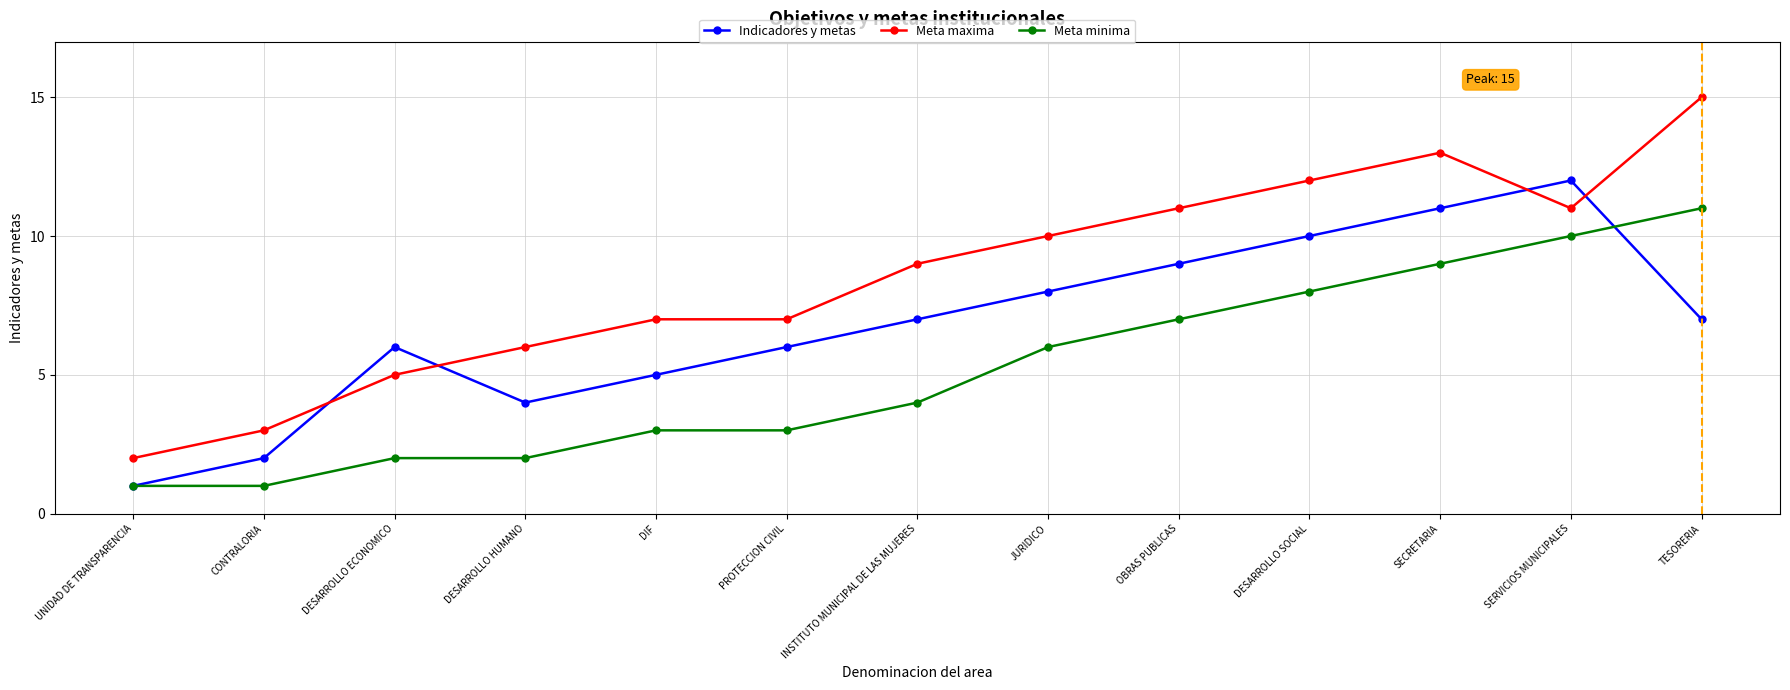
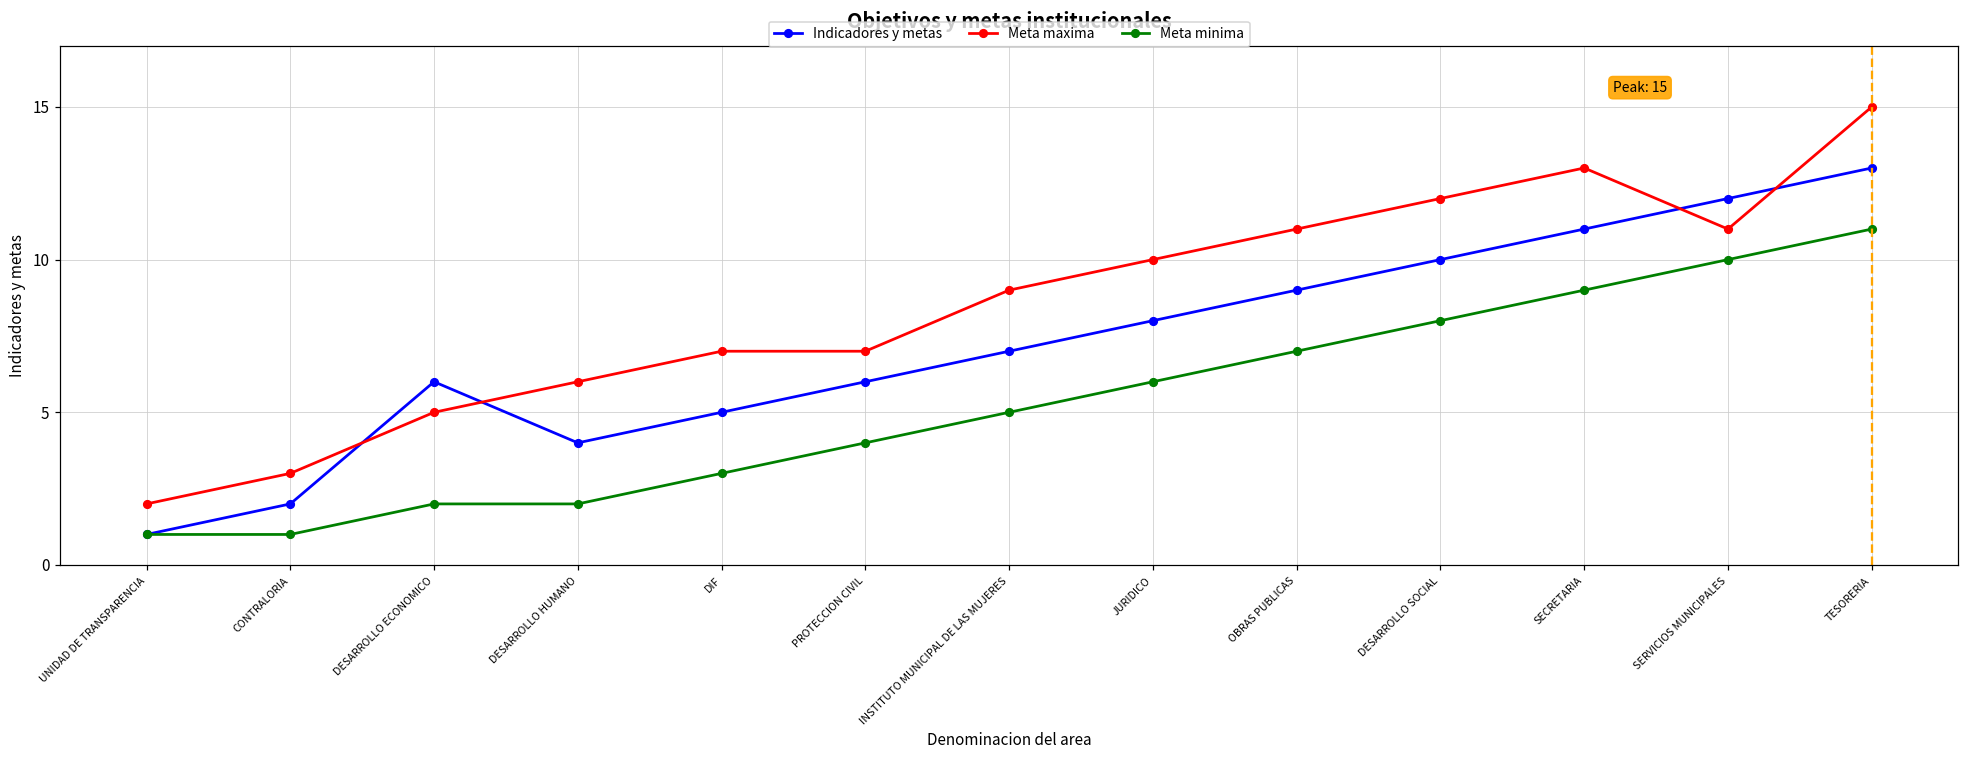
  {
    "Indicadores y metas": {
      "CONTRALORIA": 2,
      "DESARROLLO ECONOMICO": 6,
      "DESARROLLO HUMANO": 4,
      "DIF": 5,
      "PROTECCION CIVIL": 6,
      "INSTITUTO MUNICIPAL DE LAS MUJERES": 7,
      "JURIDICO": 8,
      "OBRAS PUBLICAS": 9,
      "DESARROLLO SOCIAL": 10,
      "SECRETARIA": 11,
      "SERVICIOS MUNICIPALES": 12,
-     "TESORERIA": 7
+     "TESORERIA": 13
    },
    "Meta maxima": {
      "UNIDAD DE TRANSPARENCIA": 2,
      "CONTRALORIA": 3,
      "DESARROLLO ECONOMICO": 5,
      "DESARROLLO HUMANO": 6,
      "DIF": 7,
      "PROTECCION CIVIL": 7,
      "INSTITUTO MUNICIPAL DE LAS MUJERES": 9,
      "JURIDICO": 10,
      "OBRAS PUBLICAS": 11,
      "DESARROLLO SOCIAL": 12,
      "SECRETARIA": 13,
      "SERVICIOS MUNICIPALES": 11,
      "TESORERIA": 15
    },
    "Meta minima": {
      "CONTRALORIA": 1,
      "DESARROLLO ECONOMICO": 2,
      "DESARROLLO HUMANO": 2,
      "DIF": 3,
-     "PROTECCION CIVIL": 3,
-     "INSTITUTO MUNICIPAL DE LAS MUJERES": 4,
+     "PROTECCION CIVIL": 4,
+     "INSTITUTO MUNICIPAL DE LAS MUJERES": 5,
      "JURIDICO": 6,
      "OBRAS PUBLICAS": 7,
      "DESARROLLO SOCIAL": 8,
      "SECRETARIA": 9,
      "SERVICIOS MUNICIPALES": 10,
      "TESORERIA": 11
    }
  }
